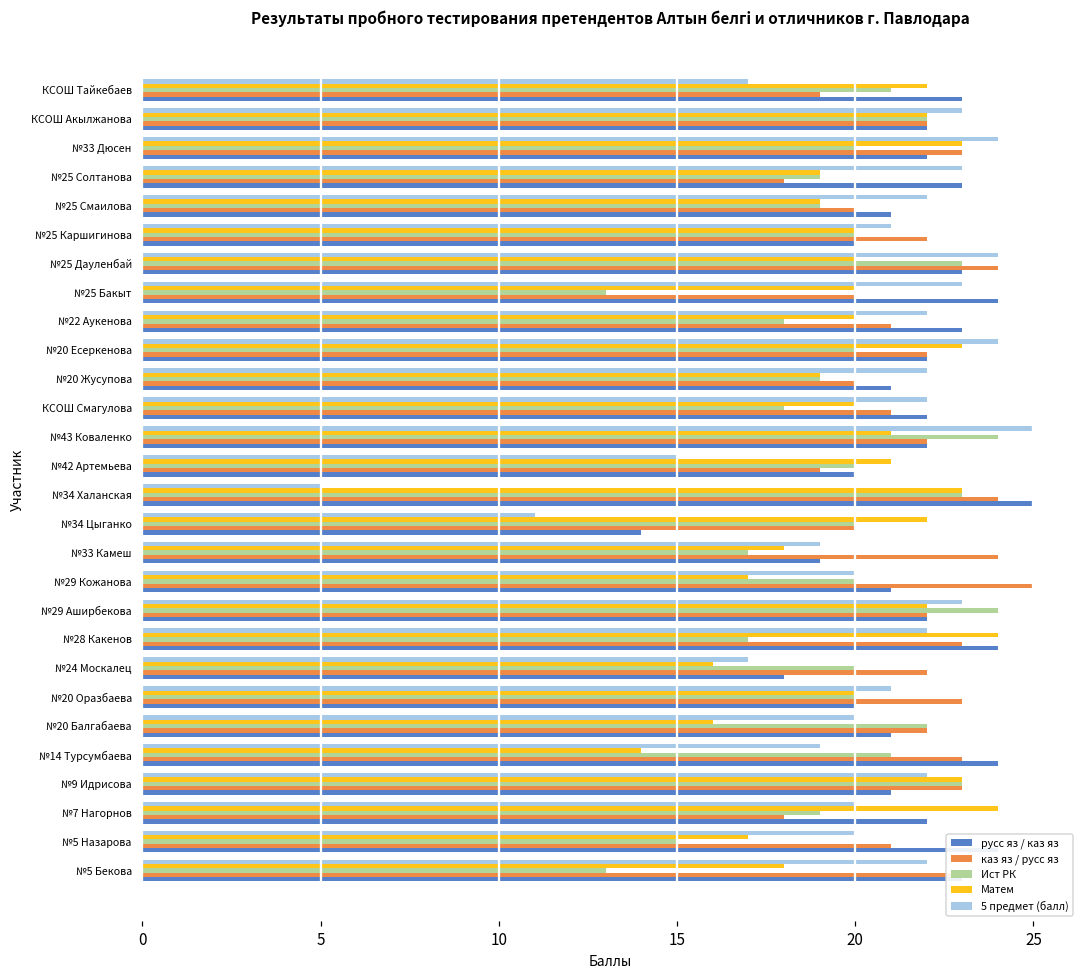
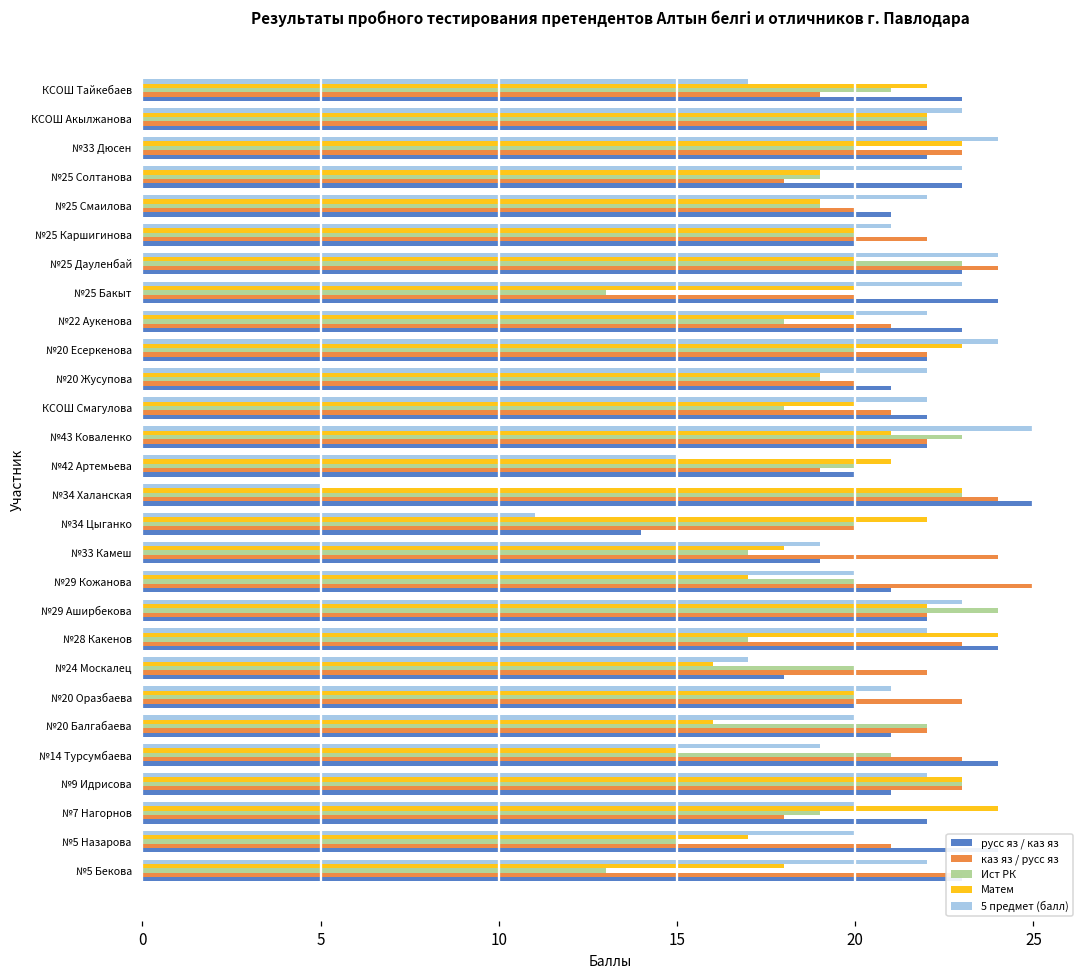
  {
    "русс яз / каз яз": {
      "КСОШ Тайкебаев": 23,
      "КСОШ Акылжанова": 22,
      "№33 Дюсен": 22,
      "№25 Солтанова": 23,
      "№25 Смаилова": 21,
      "№25 Каршигинова": 20,
      "№25 Дауленбай": 23,
      "№25 Бакыт": 24,
      "№22 Аукенова": 23,
      "№20 Есеркенова": 22,
      "№20 Жусупова": 21,
      "КСОШ Смагулова": 22,
      "№43 Коваленко": 22,
      "№42 Артемьева": 20,
      "№34 Халанская": 25,
      "№34 Цыганко": 14,
      "№33 Камеш": 19,
      "№29 Кожанова": 21,
      "№29 Аширбекова": 22,
      "№28 Какенов": 24,
      "№24 Москалец": 18,
      "№20 Оразбаева": 20,
      "№20 Балгабаева": 21,
      "№14 Турсумбаева": 24,
      "№9 Идрисова": 21,
      "№7 Нагорнов": 22
    },
    "каз яз / русс яз": {
      "КСОШ Тайкебаев": 19,
      "КСОШ Акылжанова": 22,
      "№33 Дюсен": 23,
      "№25 Солтанова": 18,
      "№25 Смаилова": 20,
      "№25 Каршигинова": 22,
      "№25 Дауленбай": 24,
      "№25 Бакыт": 20,
      "№22 Аукенова": 21,
      "№20 Есеркенова": 22,
      "№20 Жусупова": 20,
      "КСОШ Смагулова": 21,
      "№43 Коваленко": 22,
      "№42 Артемьева": 19,
      "№34 Халанская": 24,
      "№34 Цыганко": 20,
      "№33 Камеш": 24,
      "№29 Кожанова": 25,
      "№29 Аширбекова": 22,
      "№28 Какенов": 23,
      "№24 Москалец": 22,
      "№20 Оразбаева": 23,
      "№20 Балгабаева": 22,
      "№14 Турсумбаева": 23,
      "№9 Идрисова": 23,
      "№7 Нагорнов": 18,
      "№5 Назарова": 21
    },
    "Ист РК": {
      "КСОШ Тайкебаев": 21,
      "КСОШ Акылжанова": 22,
      "№33 Дюсен": 20,
      "№25 Солтанова": 19,
      "№25 Смаилова": 19,
      "№25 Каршигинова": 20,
      "№25 Дауленбай": 23,
      "№25 Бакыт": 13,
      "№22 Аукенова": 18,
      "№20 Есеркенова": 20,
      "№20 Жусупова": 19,
      "КСОШ Смагулова": 18,
-     "№43 Коваленко": 24,
+     "№43 Коваленко": 23,
      "№42 Артемьева": 20,
      "№34 Халанская": 23,
      "№34 Цыганко": 20,
      "№33 Камеш": 17,
      "№29 Кожанова": 20,
      "№29 Аширбекова": 24,
      "№28 Какенов": 17,
      "№24 Москалец": 20,
      "№20 Оразбаева": 20,
      "№20 Балгабаева": 22,
      "№14 Турсумбаева": 21,
      "№9 Идрисова": 23,
      "№7 Нагорнов": 19,
      "№5 Назарова": 15,
      "№5 Бекова": 13
    },
    "Матем": {
      "КСОШ Тайкебаев": 22,
      "КСОШ Акылжанова": 22,
      "№33 Дюсен": 23,
      "№25 Солтанова": 19,
      "№25 Смаилова": 19,
      "№25 Каршигинова": 20,
      "№25 Дауленбай": 20,
      "№25 Бакыт": 20,
      "№22 Аукенова": 20,
      "№20 Есеркенова": 23,
      "№20 Жусупова": 19,
      "КСОШ Смагулова": 20,
      "№43 Коваленко": 21,
      "№42 Артемьева": 21,
      "№34 Халанская": 23,
      "№34 Цыганко": 22,
      "№33 Камеш": 18,
      "№29 Кожанова": 17,
      "№29 Аширбекова": 22,
      "№28 Какенов": 24,
      "№24 Москалец": 16,
      "№20 Оразбаева": 20,
      "№20 Балгабаева": 16,
-     "№14 Турсумбаева": 14,
+     "№14 Турсумбаева": 15,
      "№9 Идрисова": 23,
      "№7 Нагорнов": 24,
      "№5 Назарова": 17,
      "№5 Бекова": 18
    },
    "5 предмет (балл)": {
      "КСОШ Тайкебаев": 17,
      "КСОШ Акылжанова": 23,
      "№33 Дюсен": 24,
      "№25 Солтанова": 23,
      "№25 Смаилова": 22,
      "№25 Каршигинова": 21,
      "№25 Дауленбай": 24,
      "№25 Бакыт": 23,
      "№22 Аукенова": 22,
      "№20 Есеркенова": 24,
      "№20 Жусупова": 22,
      "КСОШ Смагулова": 22,
      "№43 Коваленко": 25,
      "№42 Артемьева": 15,
      "№34 Халанская": 5,
      "№34 Цыганко": 11,
      "№33 Камеш": 19,
      "№29 Кожанова": 20,
      "№29 Аширбекова": 23,
      "№28 Какенов": 22,
      "№24 Москалец": 17,
      "№20 Оразбаева": 21,
      "№20 Балгабаева": 20,
      "№14 Турсумбаева": 19,
      "№9 Идрисова": 22,
      "№7 Нагорнов": 20,
      "№5 Назарова": 20,
      "№5 Бекова": 22
    }
  }
